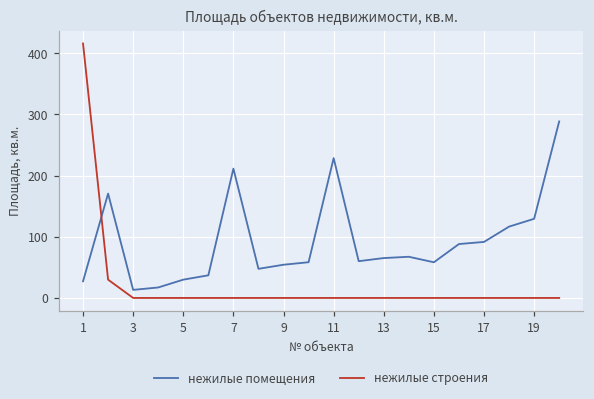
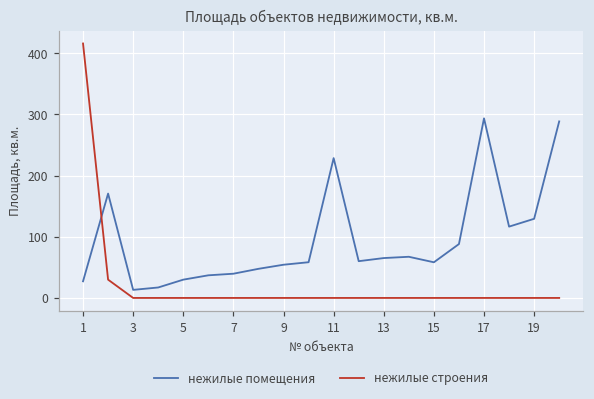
  {
    "нежилые помещения": {
      "1": 30,
      "3": 10,
      "5": 30,
-     "7": 210,
+     "7": 40,
      "9": 50,
      "11": 230,
      "13": 70,
      "15": 60,
-     "17": 90,
+     "17": 290,
      "19": 130
    },
    "нежилые строения": {
      "1": 420,
      "3": 0,
      "5": 0,
      "7": 0,
      "9": 0,
      "11": 0,
      "13": 0,
      "15": 0,
      "17": 0,
      "19": 0
    }
  }
